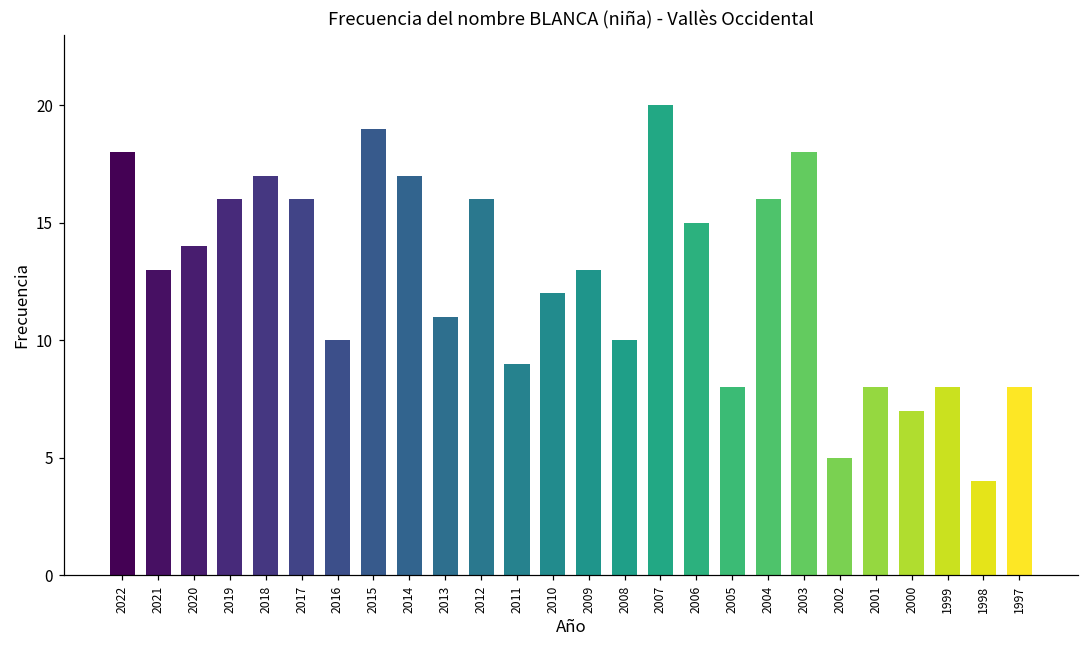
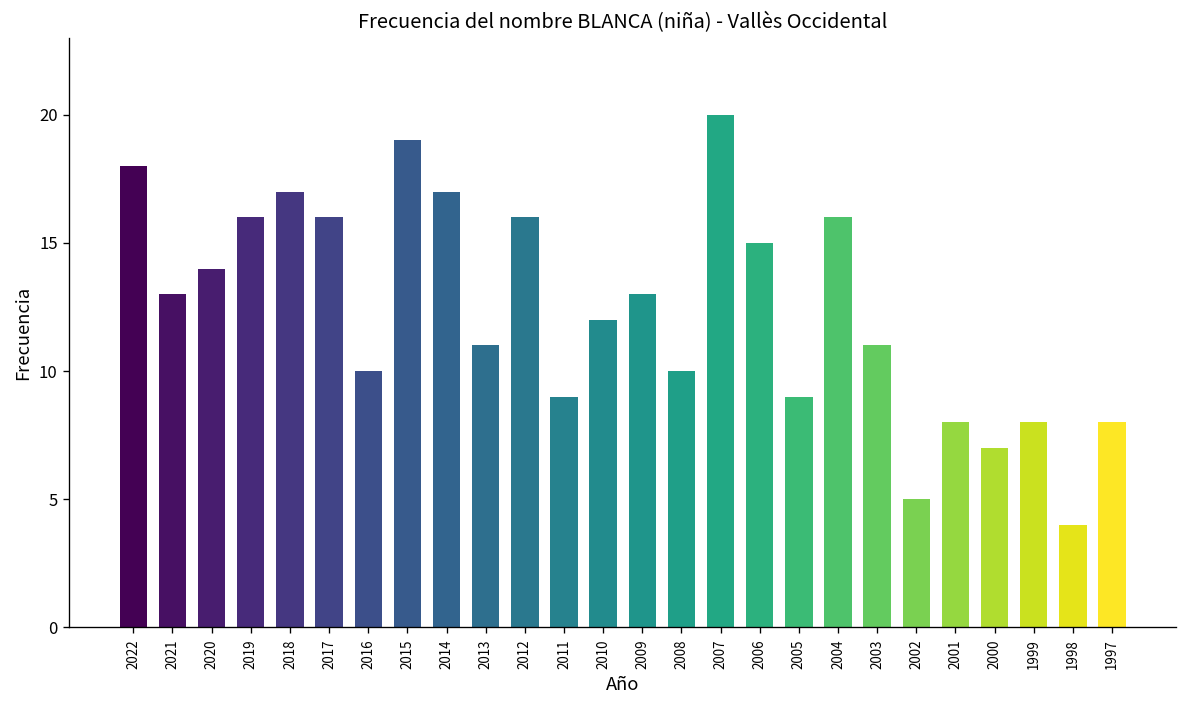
  {
    "2022": 18,
    "2021": 13,
    "2020": 14,
    "2019": 16,
    "2018": 17,
    "2017": 16,
    "2016": 10,
    "2015": 19,
    "2014": 17,
    "2013": 11,
    "2012": 16,
    "2011": 9,
    "2010": 12,
    "2009": 13,
    "2008": 10,
    "2007": 20,
    "2006": 15,
-   "2005": 8,
+   "2005": 9,
    "2004": 16,
-   "2003": 18,
+   "2003": 11,
    "2002": 5,
    "2001": 8,
    "2000": 7,
    "1999": 8,
    "1998": 4,
    "1997": 8
  }
